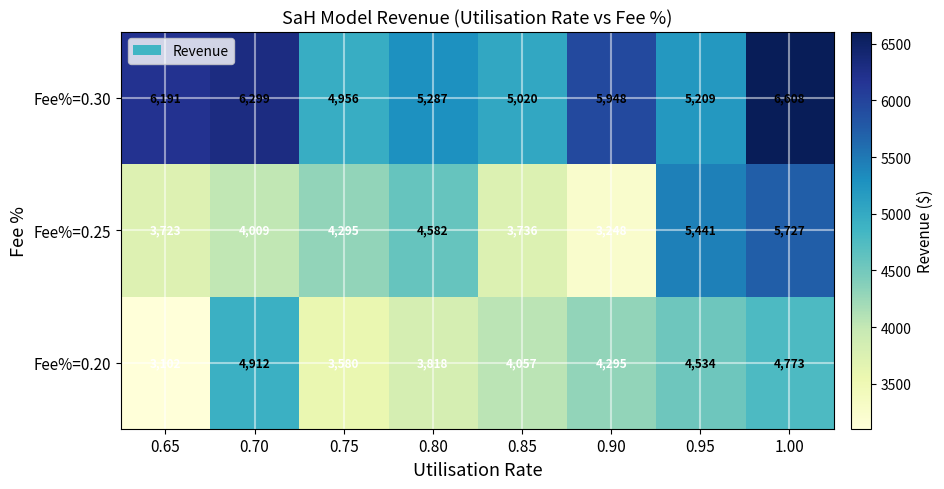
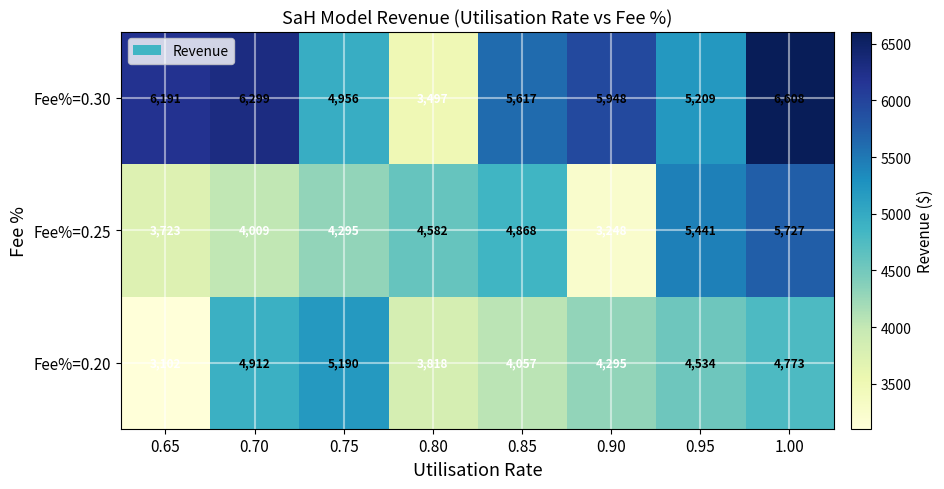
  {
    "Fee%=0.30": {
      "0.65": "6,191",
      "0.70": "6,299",
      "0.75": "4,956",
-     "0.80": "5,287",
-     "0.85": "5,020",
+     "0.80": "3,497",
+     "0.85": "5,617",
      "0.90": "5,948",
      "0.95": "5,209",
      "1.00": "6,608"
    },
    "Fee%=0.25": {
      "0.65": "3,723",
      "0.70": "4,009",
      "0.75": "4,295",
      "0.80": "4,582",
-     "0.85": "3,736",
+     "0.85": "4,868",
      "0.90": "3,248",
      "0.95": "5,441",
      "1.00": "5,727"
    },
    "Fee%=0.20": {
      "0.70": "4,912",
-     "0.75": "3,580",
+     "0.75": "5,190",
      "0.80": "3,818",
      "0.85": "4,057",
      "0.90": "4,295",
      "0.95": "4,534",
      "1.00": "4,773"
    }
  }
